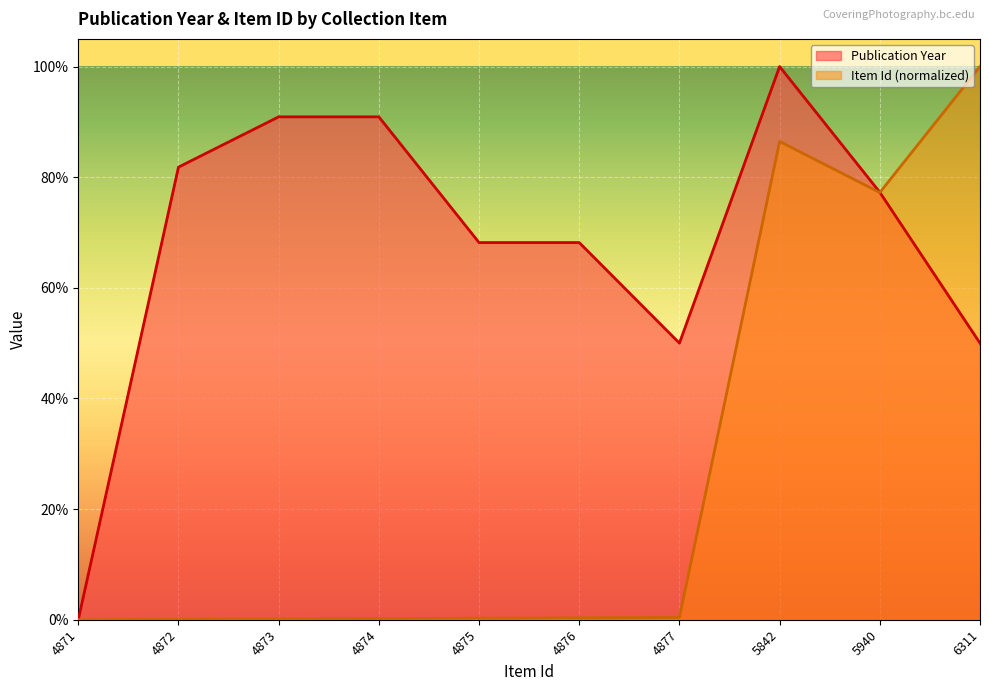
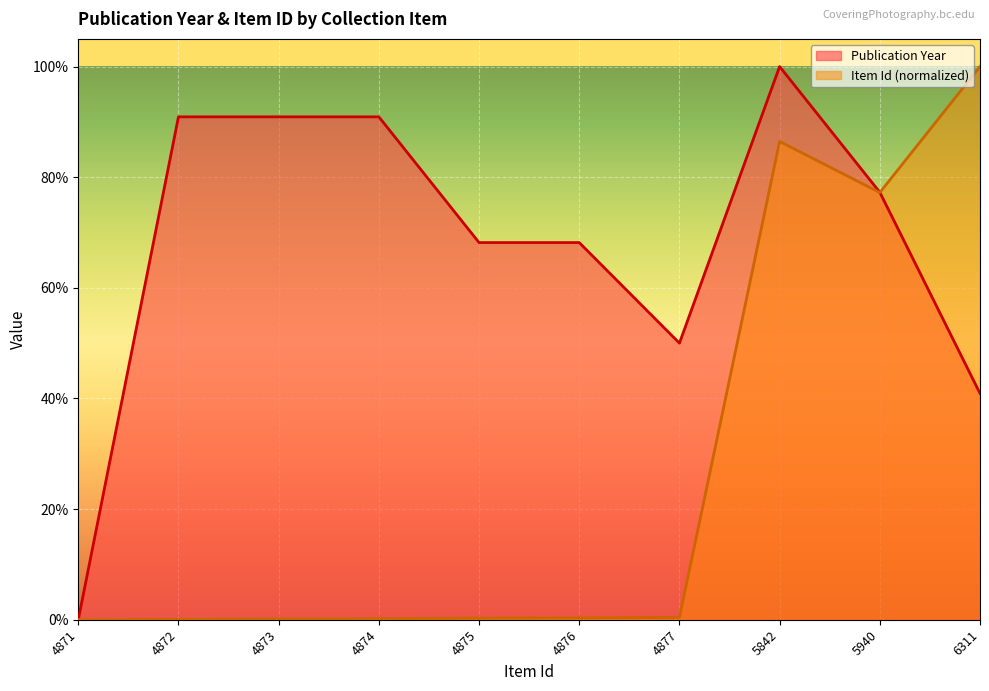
  {
    "Publication Year": {
-     "4872": "82%",
+     "4872": "91%",
      "4873": "91%",
      "4874": "91%",
      "4875": "68%",
      "4876": "68%",
      "4877": "50%",
      "5842": "100%",
-     "6311": "50%"
+     "6311": "41%"
    },
    "Item Id (normalized)": {
      "4872": "0%",
      "4873": "0%",
      "4874": "0%",
      "4875": "0%",
      "4876": "0%",
      "4877": "0%",
      "5842": "86%",
      "6311": "100%"
    }
  }
